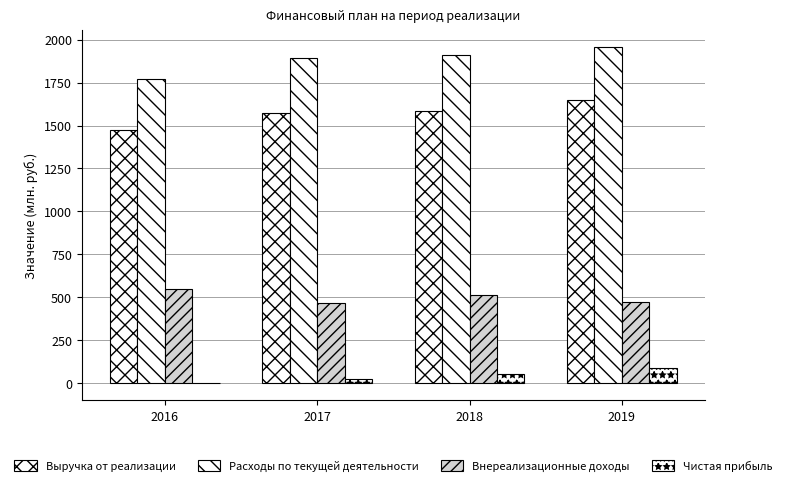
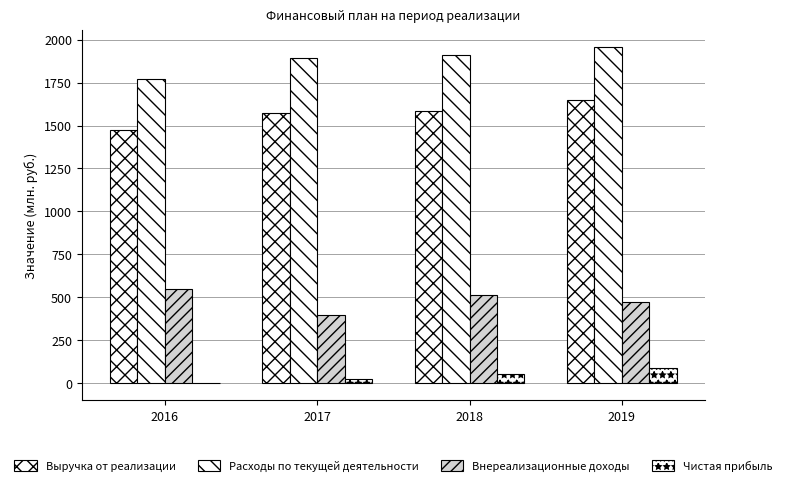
  {
    "Внереализационные доходы": {
      "2016": 550,
-     "2017": 470,
+     "2017": 400,
      "2018": 510,
      "2019": 470
    }
  }
